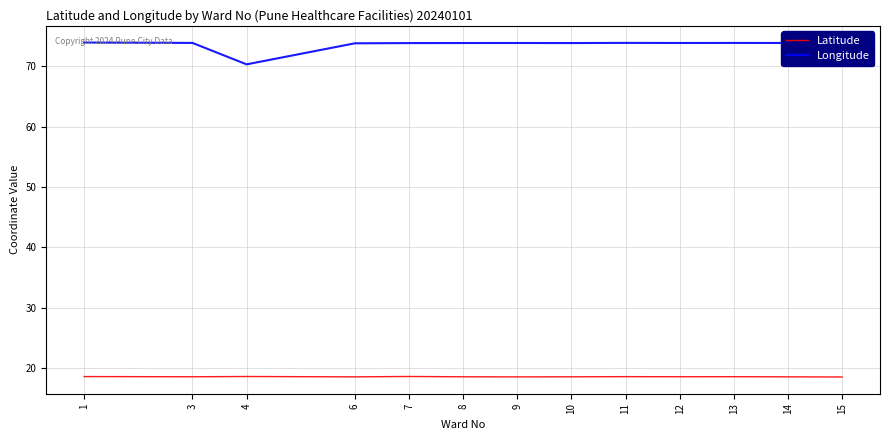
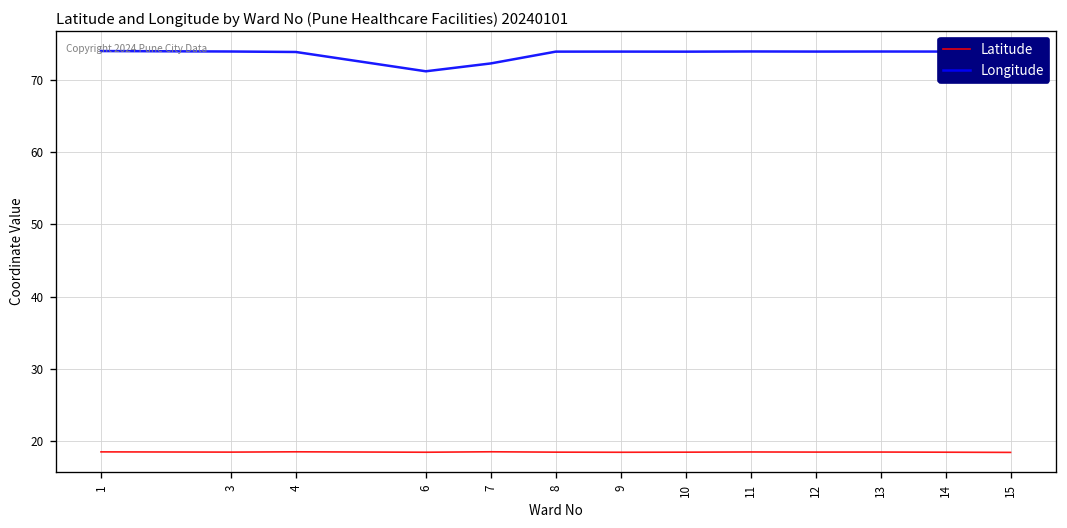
  {
    "Latitude": {
      "1": 19,
      "3": 19,
      "4": 19,
      "6": 19,
      "7": 19,
      "8": 19,
      "9": 19,
      "10": 19,
      "11": 19,
      "12": 19,
      "13": 19,
      "14": 19,
      "15": 18
    },
    "Longitude": {
      "3": 74,
-     "4": 70,
-     "6": 74,
-     "7": 74,
+     "4": 74,
+     "6": 71,
+     "7": 72,
      "8": 74,
      "9": 74,
      "10": 74,
      "11": 74,
      "12": 74,
      "13": 74
    }
  }
